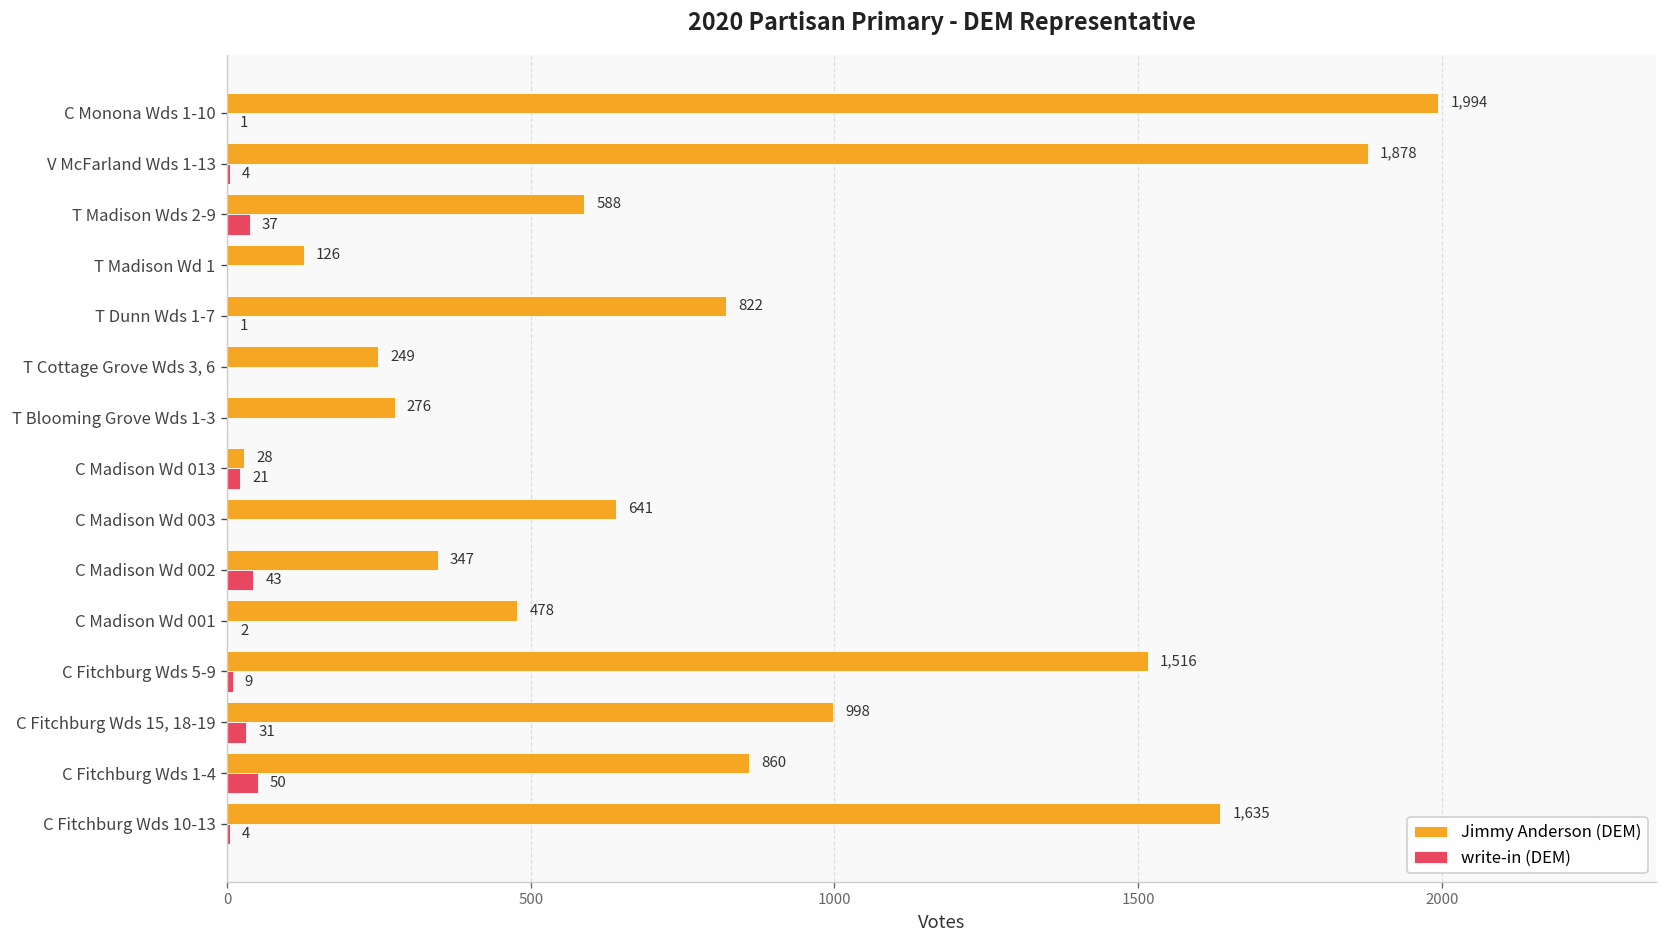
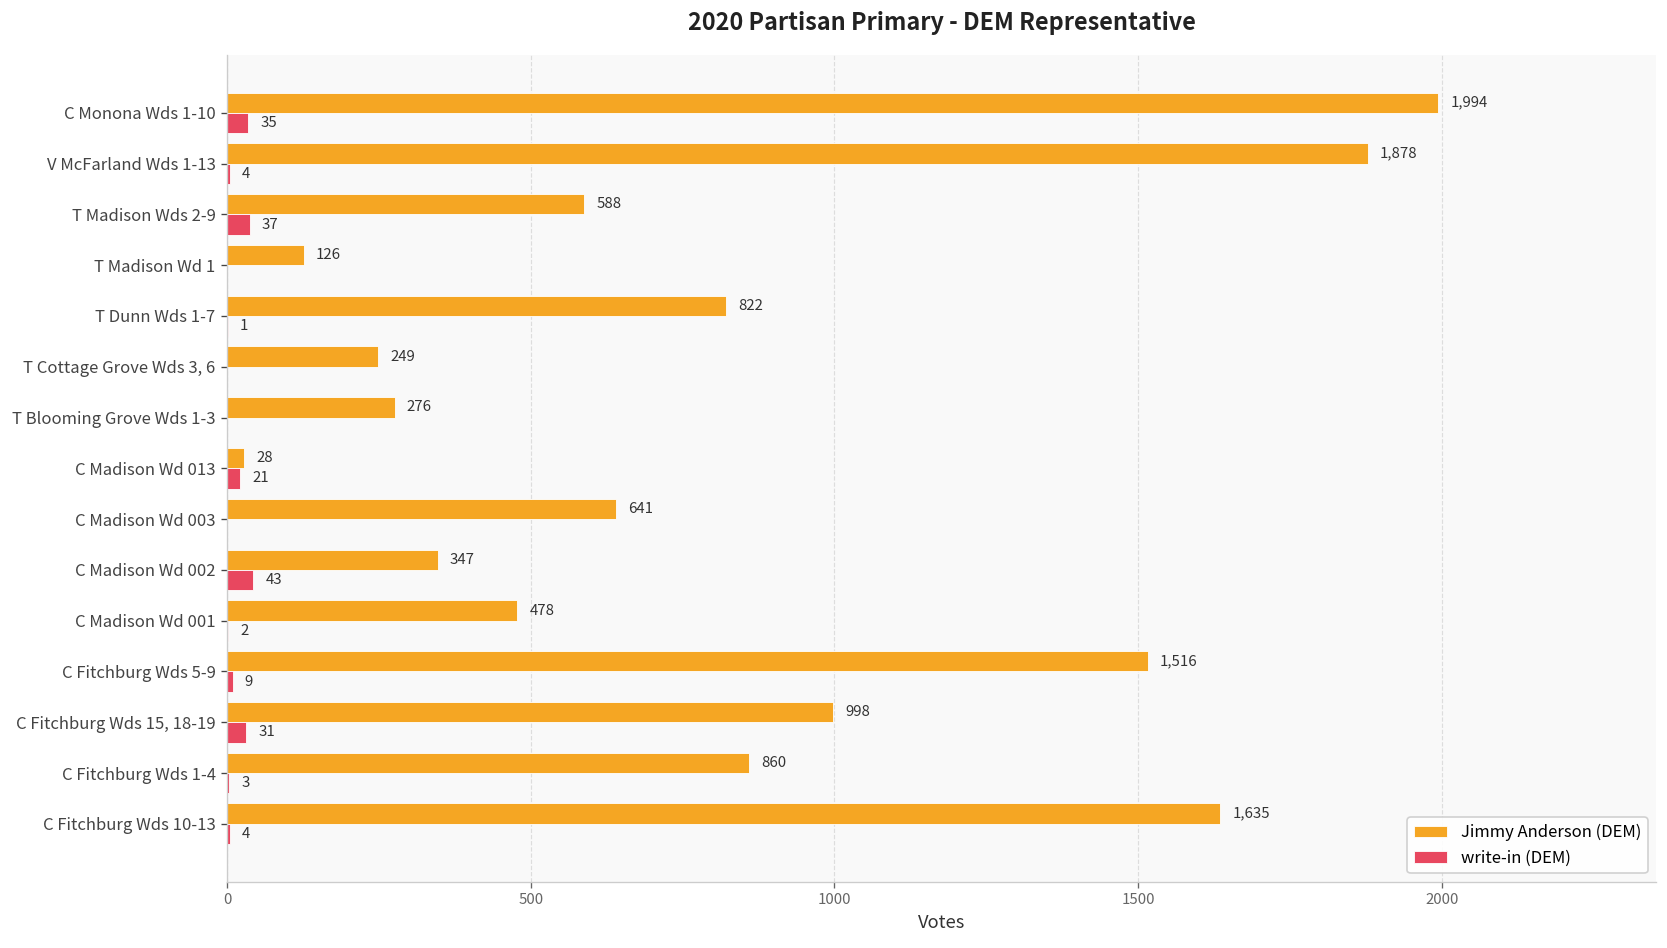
  {
    "Jimmy Anderson (DEM)": {
      "C Monona Wds 1-10": "1,994",
      "V McFarland Wds 1-13": "1,878",
      "T Madison Wds 2-9": "588",
      "T Madison Wd 1": "126",
      "T Dunn Wds 1-7": "822",
      "T Cottage Grove Wds 3, 6": "249",
      "T Blooming Grove Wds 1-3": "276",
      "C Madison Wd 013": "28",
      "C Madison Wd 003": "641",
      "C Madison Wd 002": "347",
      "C Madison Wd 001": "478",
      "C Fitchburg Wds 5-9": "1,516",
      "C Fitchburg Wds 15, 18-19": "998",
      "C Fitchburg Wds 1-4": "860",
      "C Fitchburg Wds 10-13": "1,635"
    },
    "write-in (DEM)": {
-     "C Monona Wds 1-10": "1",
+     "C Monona Wds 1-10": "35",
      "V McFarland Wds 1-13": "4",
      "T Madison Wds 2-9": "37",
      "T Dunn Wds 1-7": "1",
      "C Madison Wd 013": "21",
      "C Madison Wd 002": "43",
      "C Madison Wd 001": "2",
      "C Fitchburg Wds 5-9": "9",
      "C Fitchburg Wds 15, 18-19": "31",
-     "C Fitchburg Wds 1-4": "50",
+     "C Fitchburg Wds 1-4": "3",
      "C Fitchburg Wds 10-13": "4"
    }
  }
